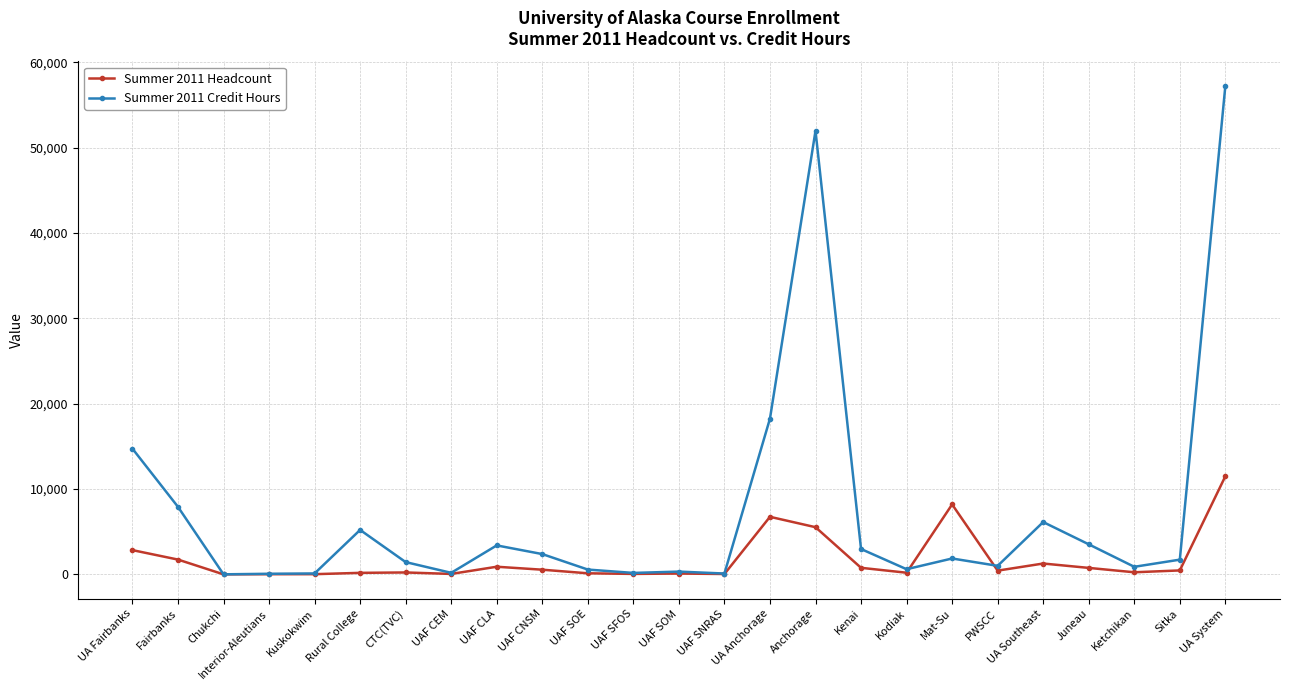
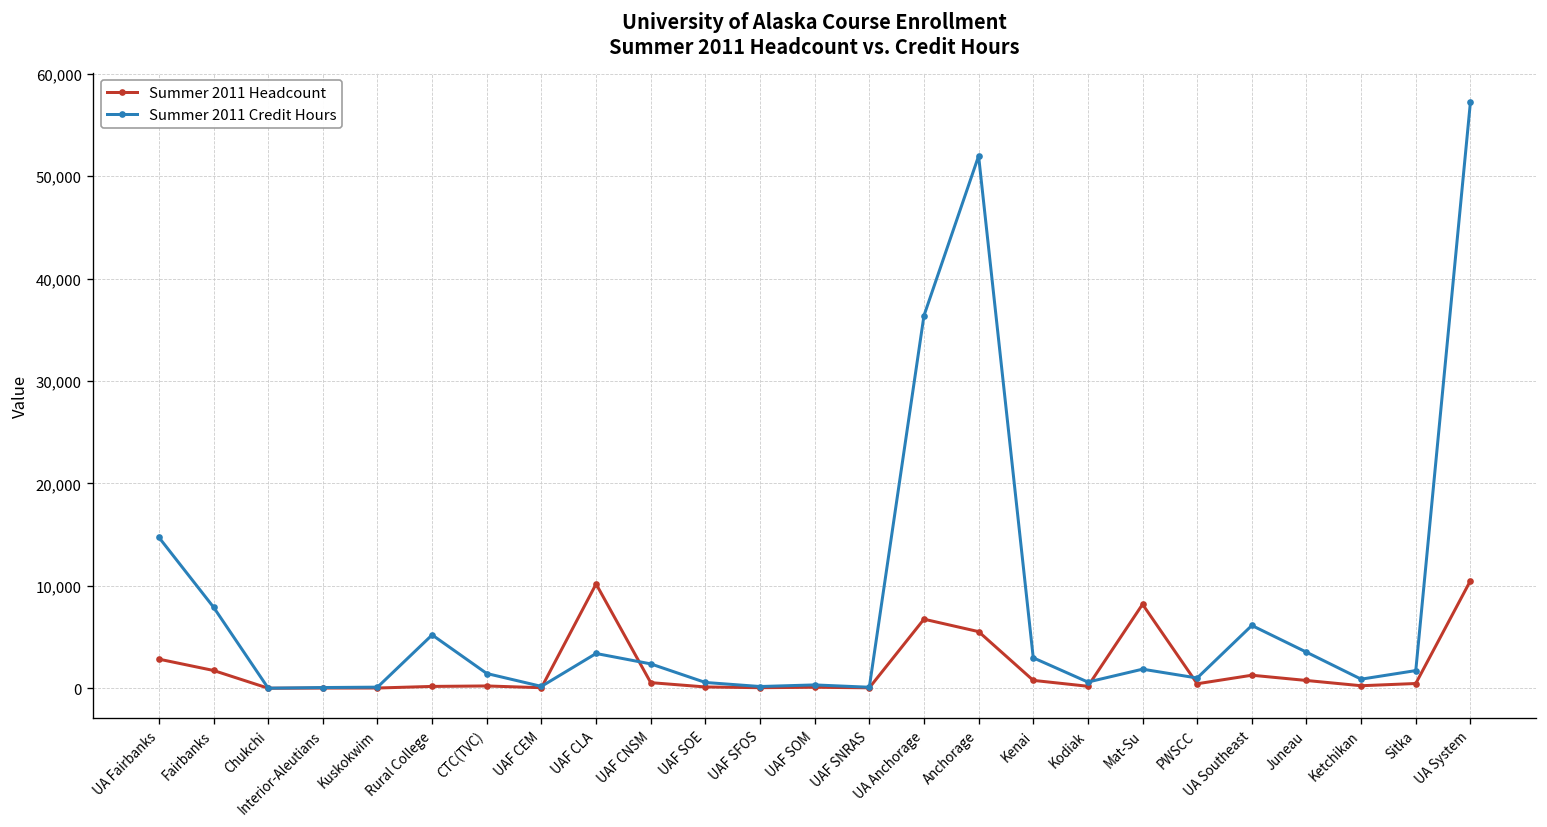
  {
    "Summer 2011 Headcount": {
      "UA Fairbanks": "3,000",
      "Fairbanks": "2,000",
      "Rural College": "0",
      "CTC(TVC)": "0",
-     "UAF CLA": "1,000",
+     "UAF CLA": "10,000",
      "UAF CNSM": "1,000",
      "UAF SOE": "0",
      "UA Anchorage": "7,000",
      "Anchorage": "6,000",
      "Kenai": "1,000",
      "Kodiak": "0",
      "Mat-Su": "8,000",
      "PWSCC": "0",
      "UA Southeast": "1,000",
      "Juneau": "1,000",
      "Ketchikan": "0",
      "Sitka": "0",
-     "UA System": "12,000"
+     "UA System": "11,000"
    },
    "Summer 2011 Credit Hours": {
      "UA Fairbanks": "15,000",
      "Fairbanks": "8,000",
      "Rural College": "5,000",
      "CTC(TVC)": "1,000",
      "UAF CLA": "3,000",
      "UAF CNSM": "2,000",
      "UAF SOE": "1,000",
-     "UA Anchorage": "18,000",
+     "UA Anchorage": "36,000",
      "Anchorage": "52,000",
      "Kenai": "3,000",
      "Kodiak": "1,000",
      "Mat-Su": "2,000",
      "PWSCC": "1,000",
      "UA Southeast": "6,000",
      "Juneau": "4,000",
      "Ketchikan": "1,000",
      "Sitka": "2,000",
      "UA System": "57,000"
    }
  }
